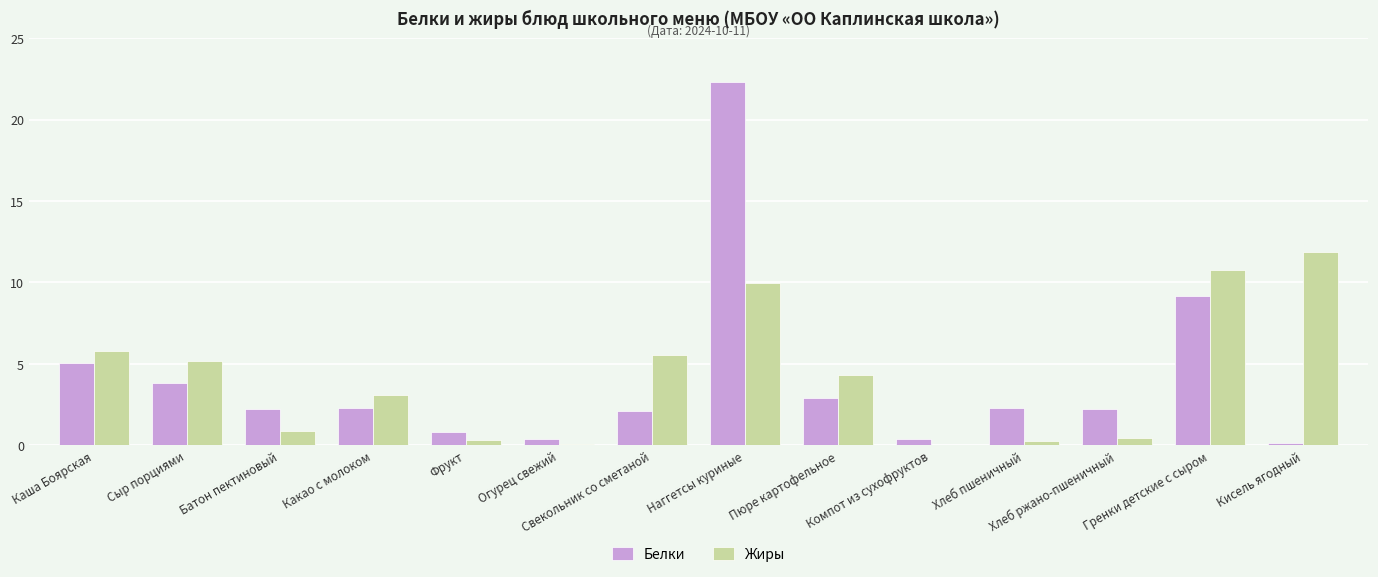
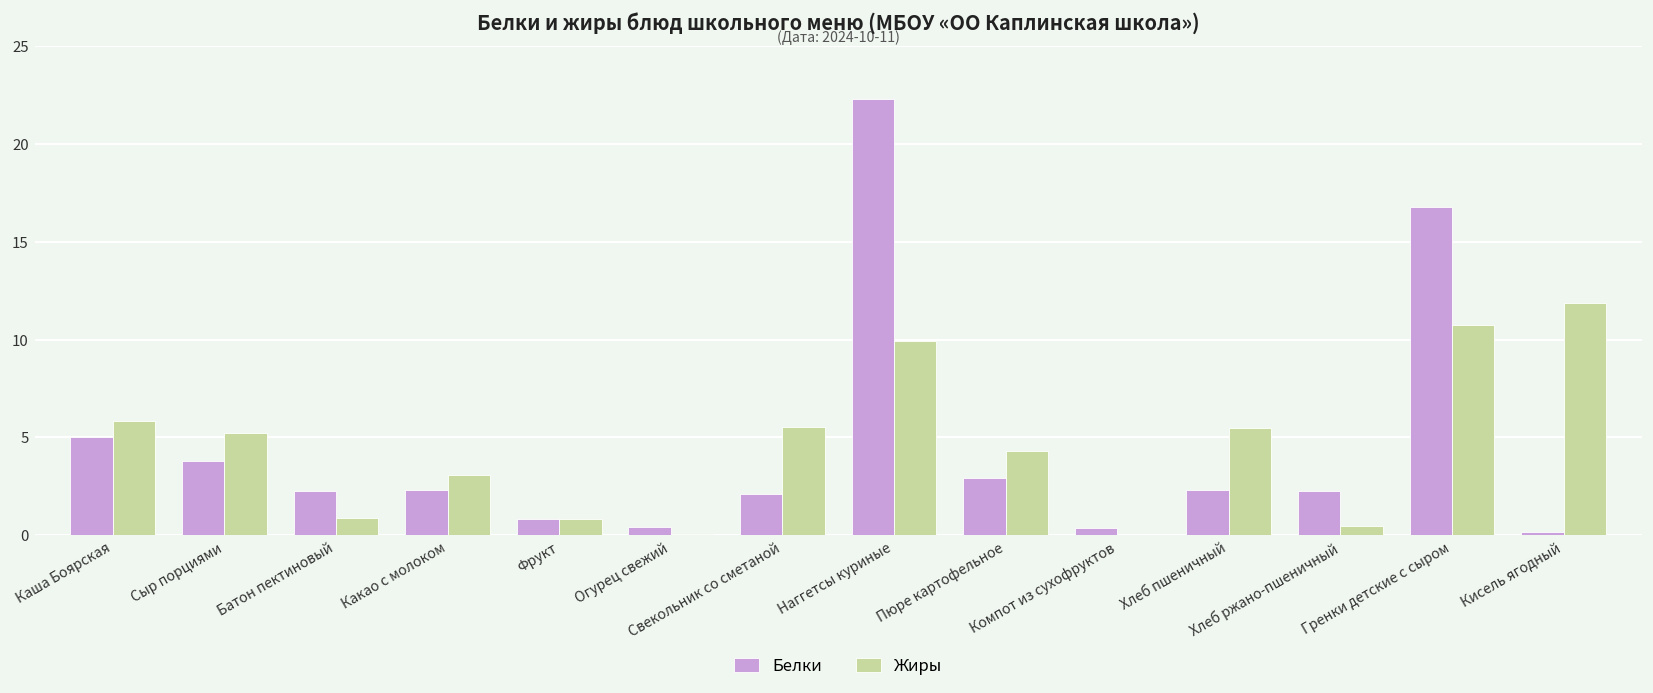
  {
    "Белки": {
      "Каша Боярская": 5.0,
      "Сыр порциями": 3.8,
      "Батон пектиновый": 2.3,
      "Какао с молоком": 2.3,
      "Фрукт": 0.8,
      "Огурец свежий": 0.4,
      "Свекольник со сметаной": 2.1,
      "Наггетсы куриные": 22.3,
      "Пюре картофельное": 2.9,
      "Компот из сухофруктов": 0.4,
      "Хлеб пшеничный": 2.3,
      "Хлеб ржано-пшеничный": 2.2,
-     "Гренки детские с сыром": 9.1
+     "Гренки детские с сыром": 16.8
    },
    "Жиры": {
      "Каша Боярская": 5.8,
      "Сыр порциями": 5.2,
      "Батон пектиновый": 0.9,
      "Какао с молоком": 3.1,
-     "Фрукт": 0.3,
+     "Фрукт": 0.8,
      "Свекольник со сметаной": 5.5,
      "Наггетсы куриные": 10.0,
      "Пюре картофельное": 4.3,
      "Компот из сухофруктов": 0.0,
-     "Хлеб пшеничный": 0.2,
+     "Хлеб пшеничный": 5.5,
      "Хлеб ржано-пшеничный": 0.4,
      "Гренки детские с сыром": 10.7,
      "Кисель ягодный": 11.9
    }
  }
